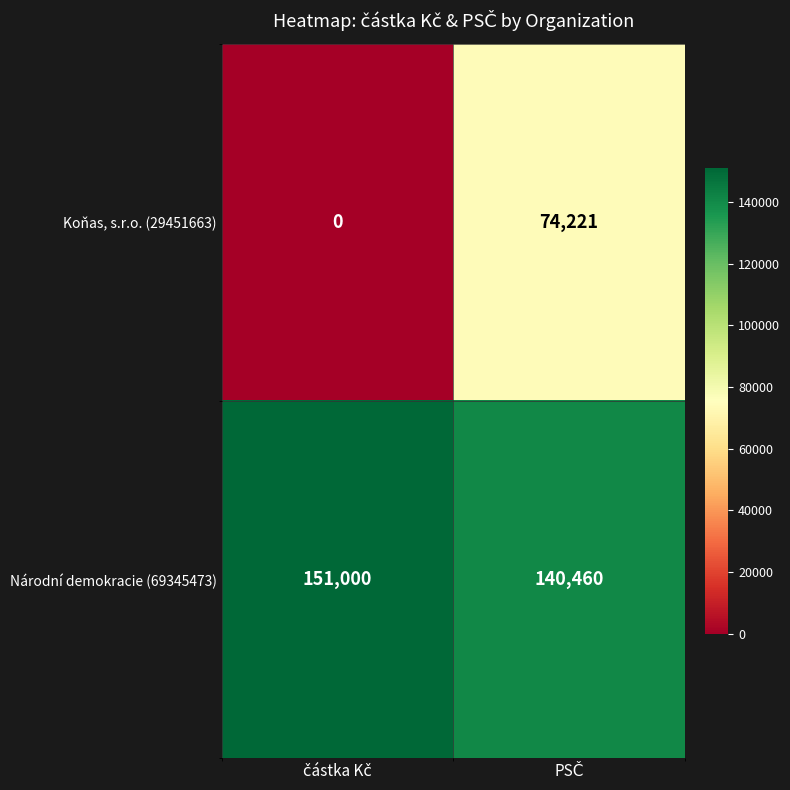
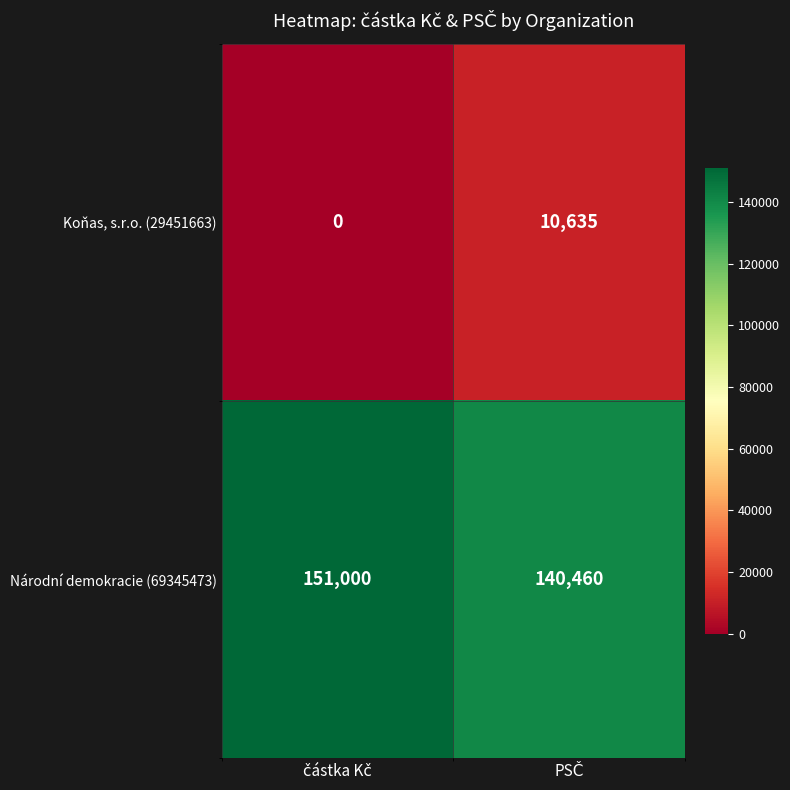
  {
    "Koňas, s.r.o. (29451663)": {
      "částka Kč": "0",
-     "PSČ": "74,221"
+     "PSČ": "10,635"
    },
    "Národní demokracie (69345473)": {
      "částka Kč": "151,000",
      "PSČ": "140,460"
    }
  }
